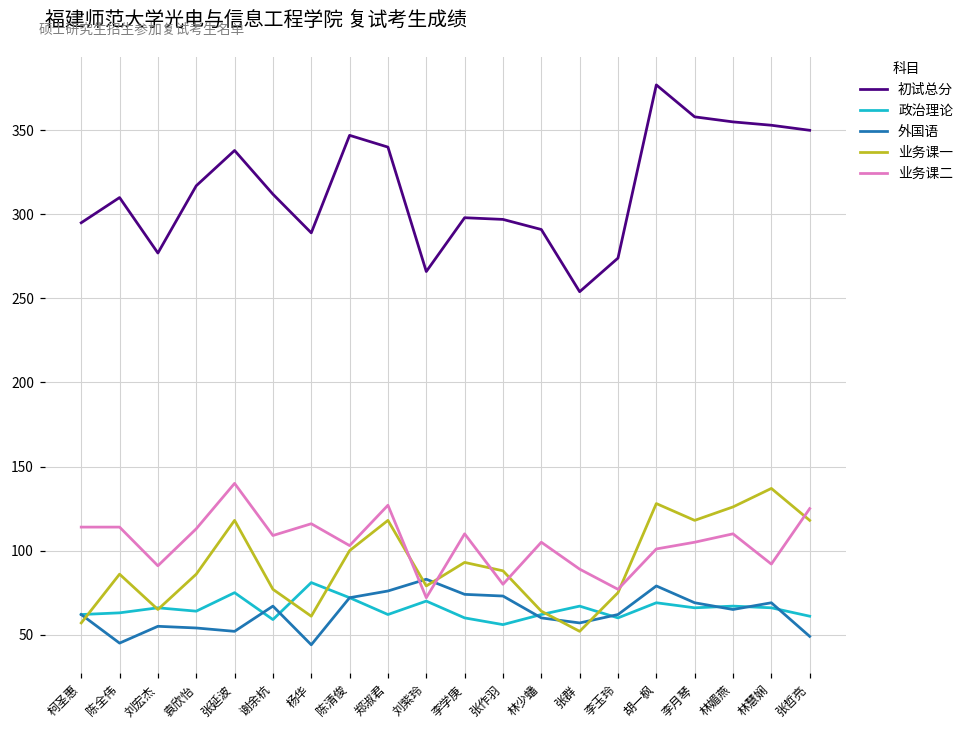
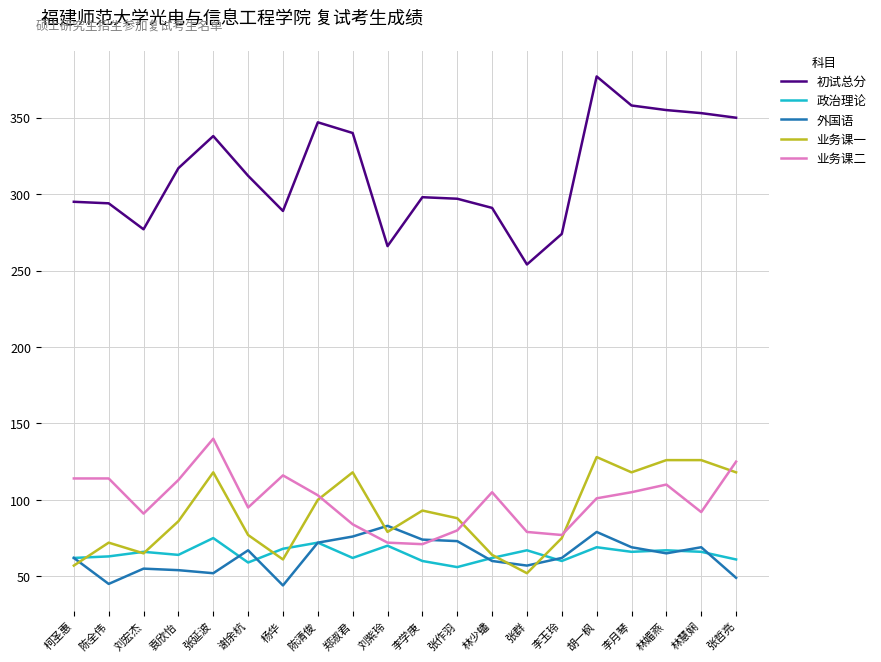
  {
    "初试总分": {
      "柯圣惠": 295,
-     "陈全伟": 310,
+     "陈全伟": 294,
      "刘宏杰": 277,
      "袁欣怡": 317,
      "张延波": 338,
      "谢余杭": 312,
      "杨华": 289,
      "陈清俊": 347,
      "郑淑君": 340,
      "刘紫玲": 266,
      "李学庚": 298,
      "张作羽": 297,
      "林少蟠": 291,
      "张群": 254,
      "李玉玲": 274,
      "胡一枫": 377,
      "李月琴": 358,
      "林媚燕": 355,
      "林慧娴": 353,
      "张哲亮": 350
    },
    "政治理论": {
      "陈全伟": 63,
      "袁欣怡": 64,
      "张延波": 75,
      "谢余杭": 59,
-     "杨华": 81,
+     "杨华": 68,
      "郑淑君": 62,
      "刘紫玲": 70,
      "李学庚": 60,
      "张作羽": 56,
      "林少蟠": 62,
      "张群": 67,
      "李玉玲": 60,
      "胡一枫": 69,
      "李月琴": 66,
      "林媚燕": 67,
      "林慧娴": 66,
      "张哲亮": 61
    },
    "外国语": {
      "陈全伟": 45,
      "刘宏杰": 55,
      "袁欣怡": 54,
      "张延波": 52,
      "谢余杭": 67,
      "杨华": 44,
      "郑淑君": 76,
      "刘紫玲": 83,
      "李学庚": 74,
      "张作羽": 73,
      "林少蟠": 60,
      "张群": 57,
      "李玉玲": 62,
      "胡一枫": 79,
      "李月琴": 69,
      "林媚燕": 65,
      "林慧娴": 69,
      "张哲亮": 49
    },
    "业务课一": {
      "柯圣惠": 57,
-     "陈全伟": 86,
+     "陈全伟": 72,
      "袁欣怡": 86,
      "张延波": 118,
      "谢余杭": 77,
      "杨华": 61,
      "陈清俊": 100,
      "郑淑君": 118,
      "刘紫玲": 79,
      "李学庚": 93,
      "张作羽": 88,
      "林少蟠": 64,
      "张群": 52,
      "李玉玲": 75,
      "胡一枫": 128,
      "李月琴": 118,
      "林媚燕": 126,
-     "林慧娴": 137,
+     "林慧娴": 126,
      "张哲亮": 118
    },
    "业务课二": {
      "柯圣惠": 114,
      "陈全伟": 114,
      "刘宏杰": 91,
      "袁欣怡": 113,
      "张延波": 140,
-     "谢余杭": 109,
+     "谢余杭": 95,
      "杨华": 116,
      "陈清俊": 103,
-     "郑淑君": 127,
+     "郑淑君": 84,
      "刘紫玲": 72,
-     "李学庚": 110,
+     "李学庚": 71,
      "张作羽": 80,
      "林少蟠": 105,
-     "张群": 89,
+     "张群": 79,
      "李玉玲": 77,
      "胡一枫": 101,
      "李月琴": 105,
      "林媚燕": 110,
      "林慧娴": 92,
      "张哲亮": 125
    }
  }
